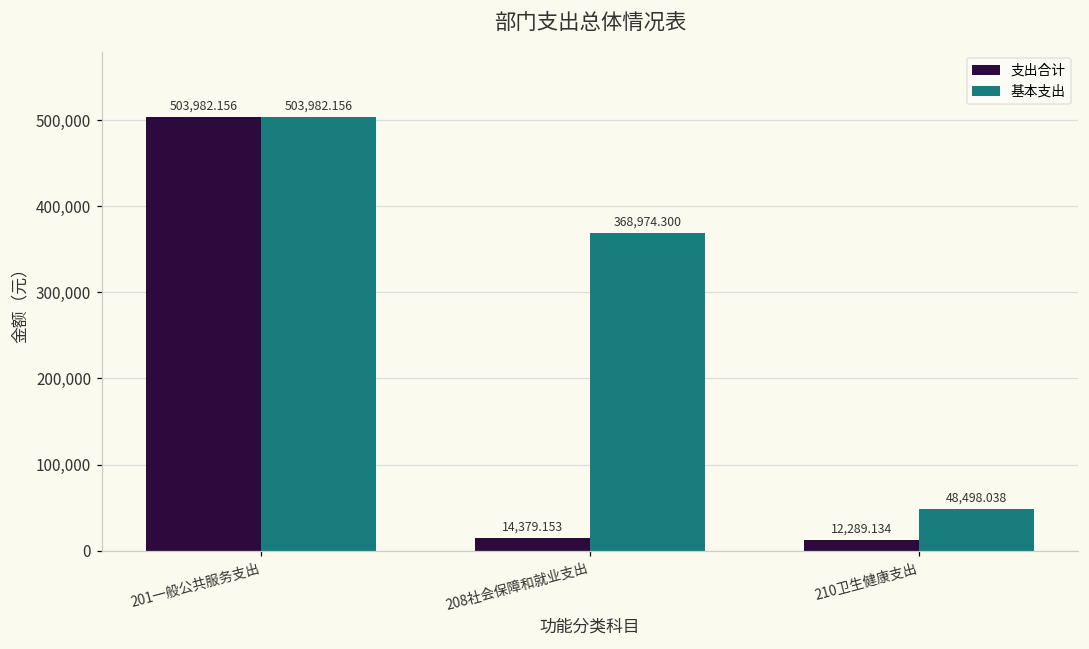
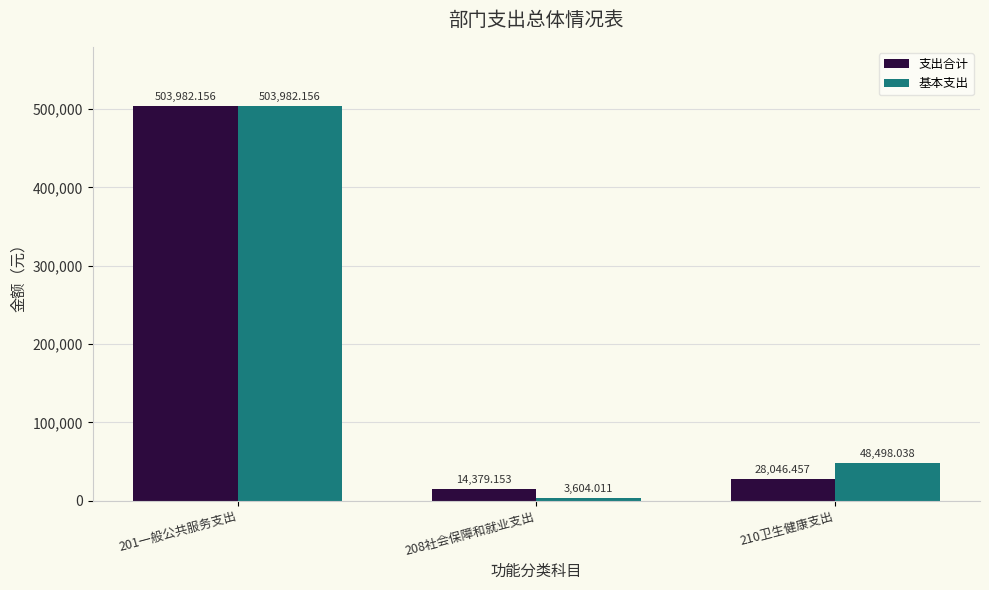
  {
    "支出合计": {
      "201一般公共服务支出": "503,982.156",
      "208社会保障和就业支出": "14,379.153",
-     "210卫生健康支出": "12,289.134"
+     "210卫生健康支出": "28,046.457"
    },
    "基本支出": {
      "201一般公共服务支出": "503,982.156",
-     "208社会保障和就业支出": "368,974.300",
+     "208社会保障和就业支出": "3,604.011",
      "210卫生健康支出": "48,498.038"
    }
  }
